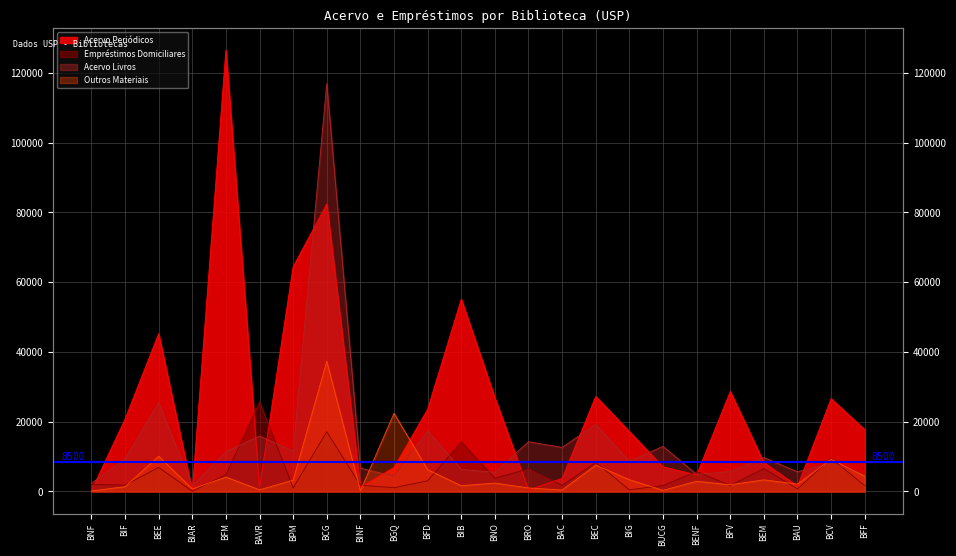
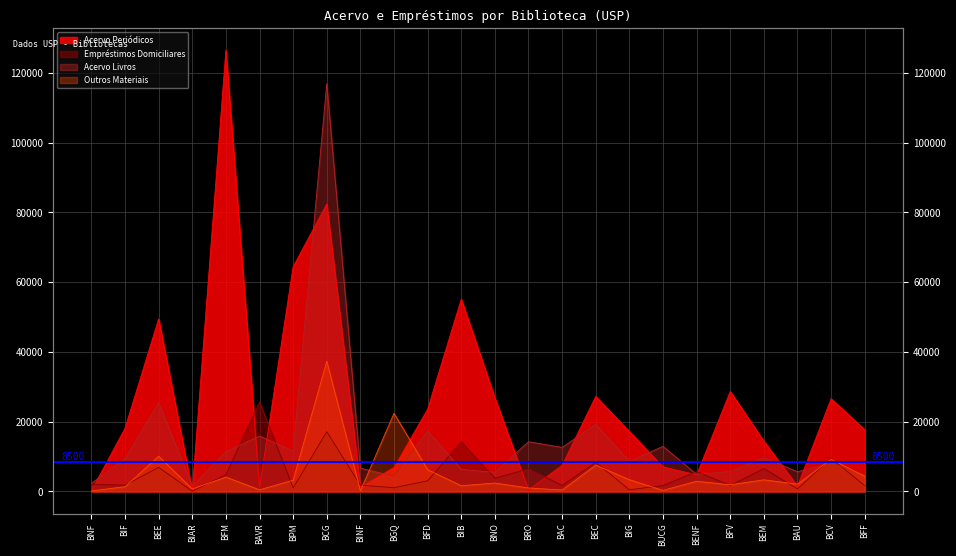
  {
    "Acervo Periódicos": {
-     "BIF": 21000,
-     "BEE": 45000,
+     "BIF": 18000,
+     "BEE": 49000,
      "BFM": 127000,
      "BPM": 64000,
      "BCG": 82000,
      "BGQ": 7000,
      "BFD": 24000,
      "BIB": 55000,
      "BNO": 27000,
-     "BAC": 4000,
+     "BAC": 7000,
      "BEC": 27000,
      "BIG": 17000,
      "BUCG": 7000,
      "BFV": 29000,
-     "BEM": 8000,
+     "BEM": 14000,
      "BCV": 27000,
      "BFF": 18000
    }
  }
